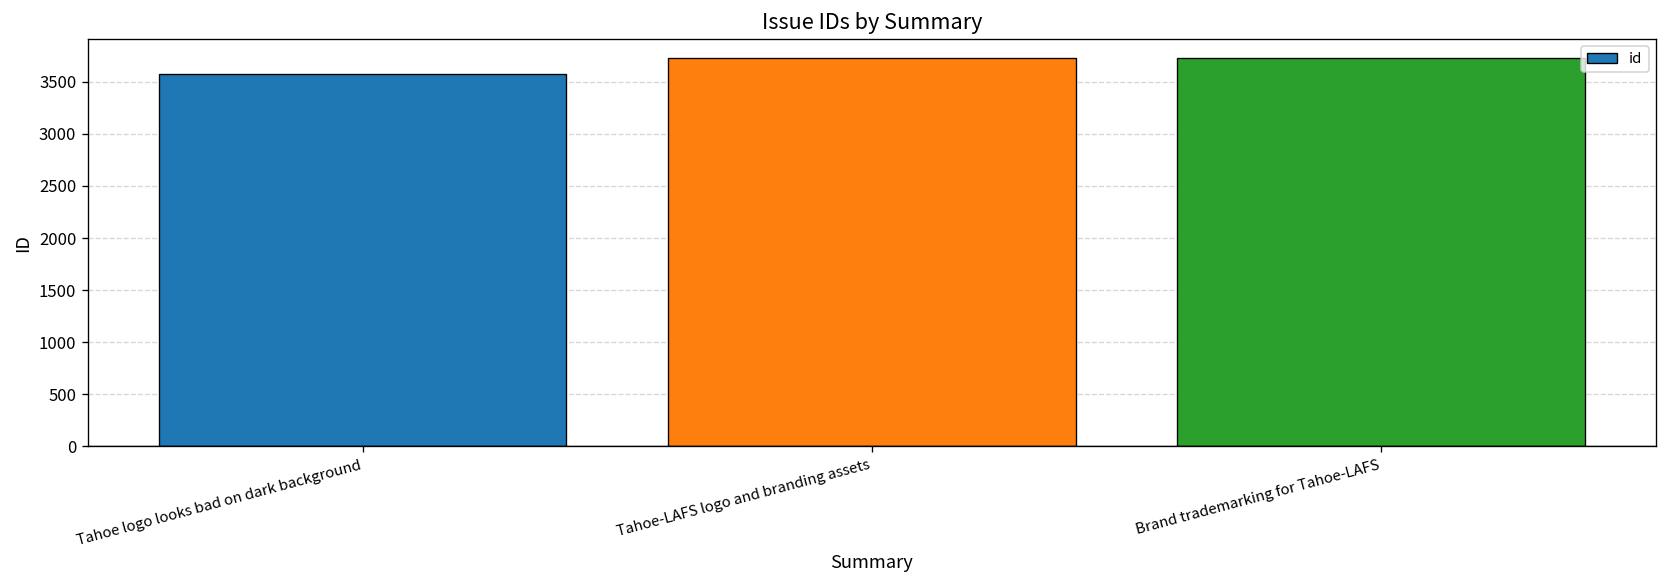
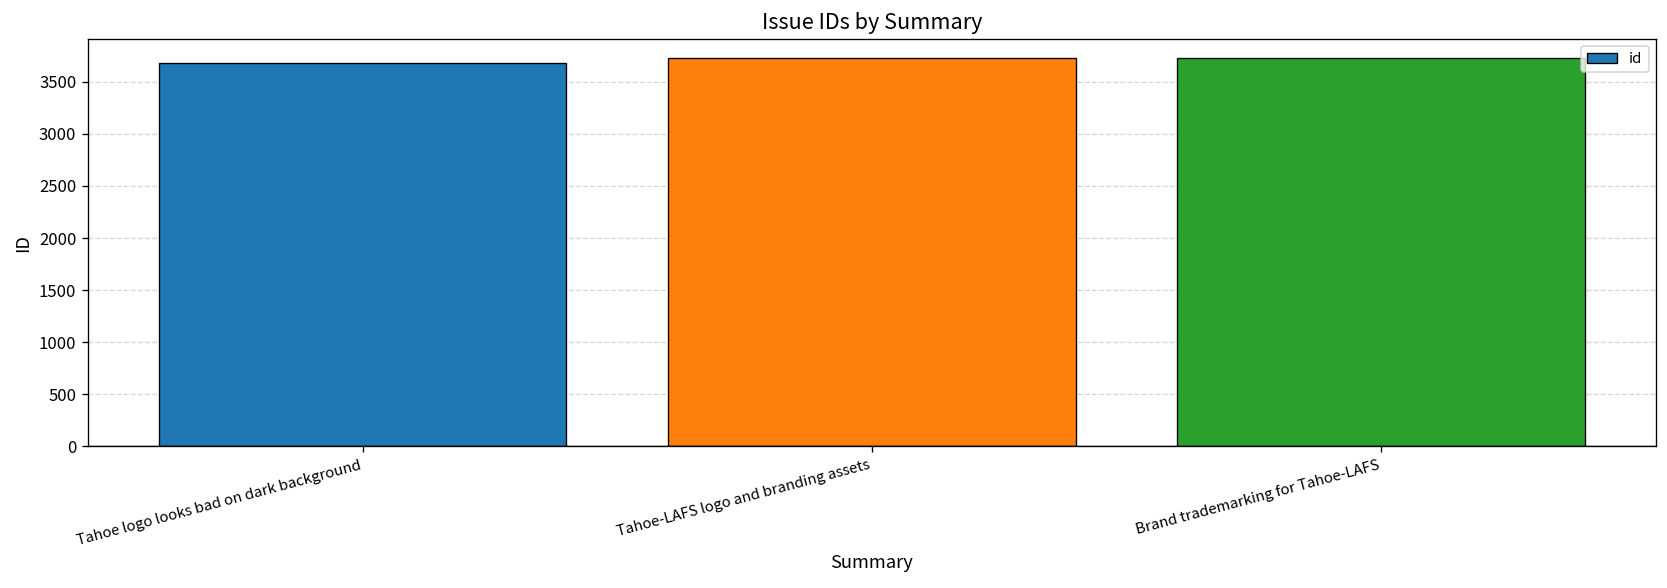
  {
-   "Tahoe logo looks bad on dark background": 3600,
+   "Tahoe logo looks bad on dark background": 3700,
    "Tahoe-LAFS logo and branding assets": 3700,
    "Brand trademarking for Tahoe-LAFS": 3700
  }
